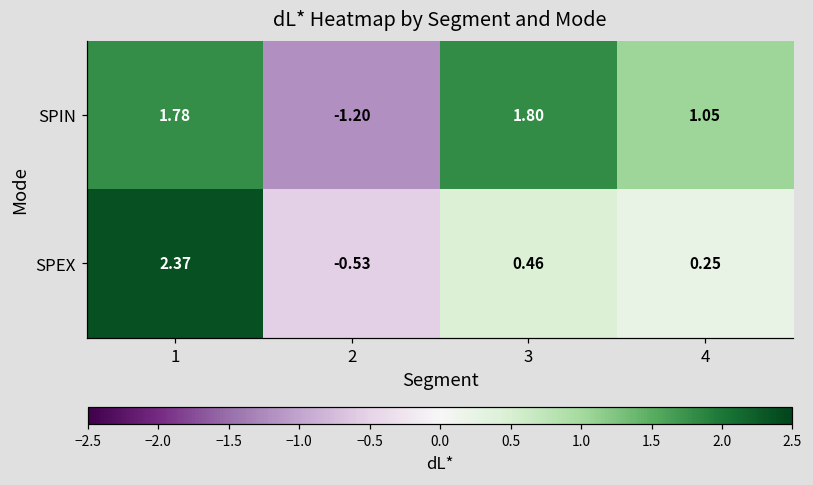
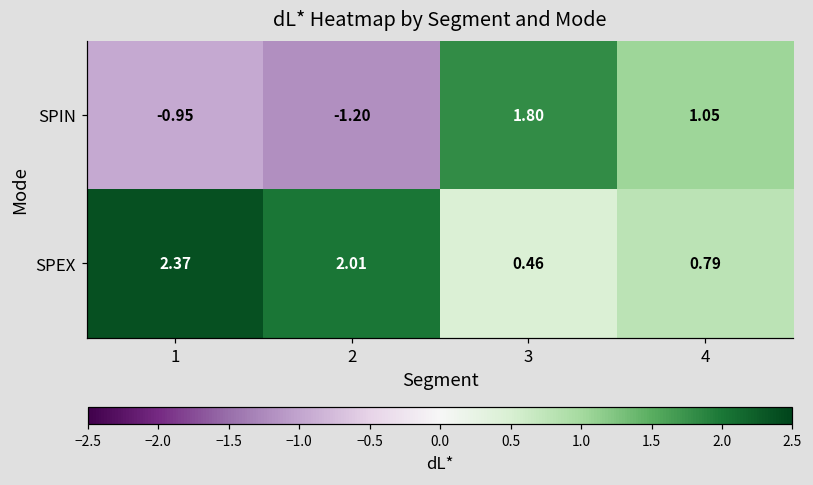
  {
    "SPIN": {
-     "1": 1.78,
+     "1": -0.95,
      "2": -1.20,
      "3": 1.80,
      "4": 1.05
    },
    "SPEX": {
      "1": 2.37,
-     "2": -0.53,
+     "2": 2.01,
      "3": 0.46,
-     "4": 0.25
+     "4": 0.79
    }
  }
